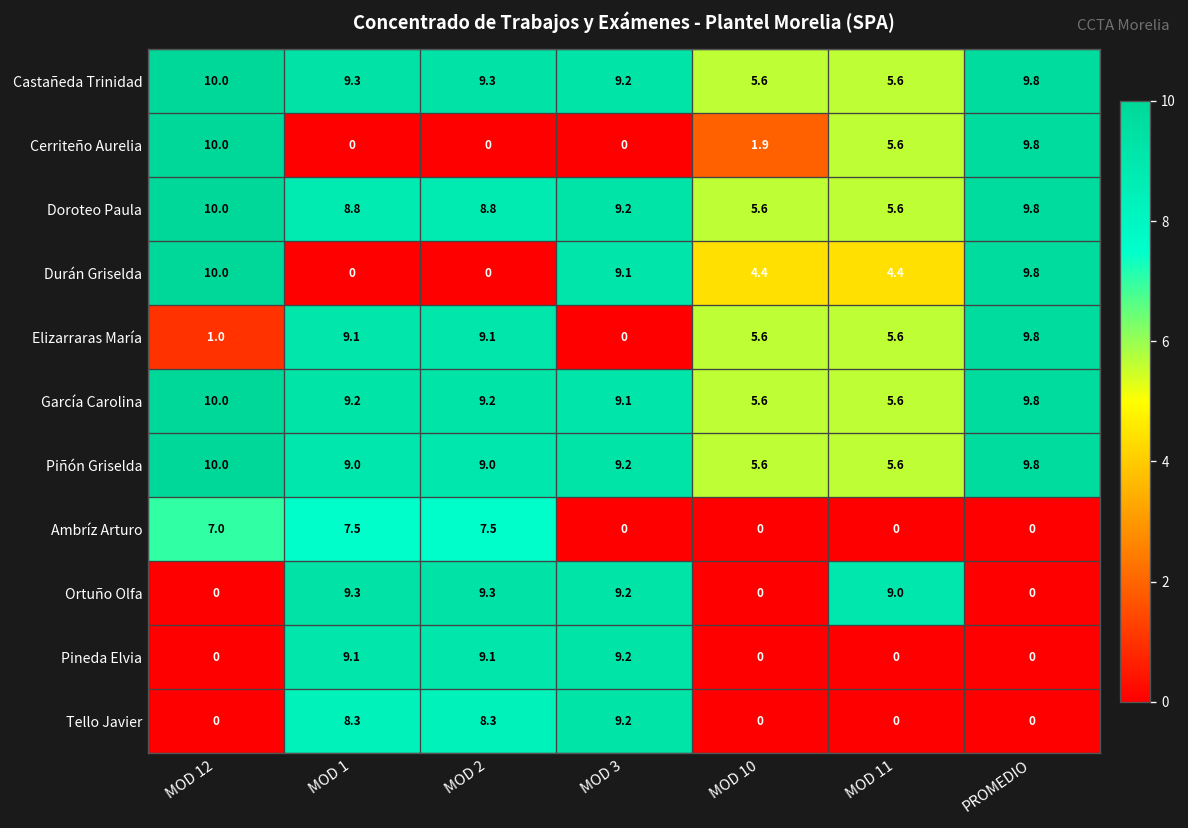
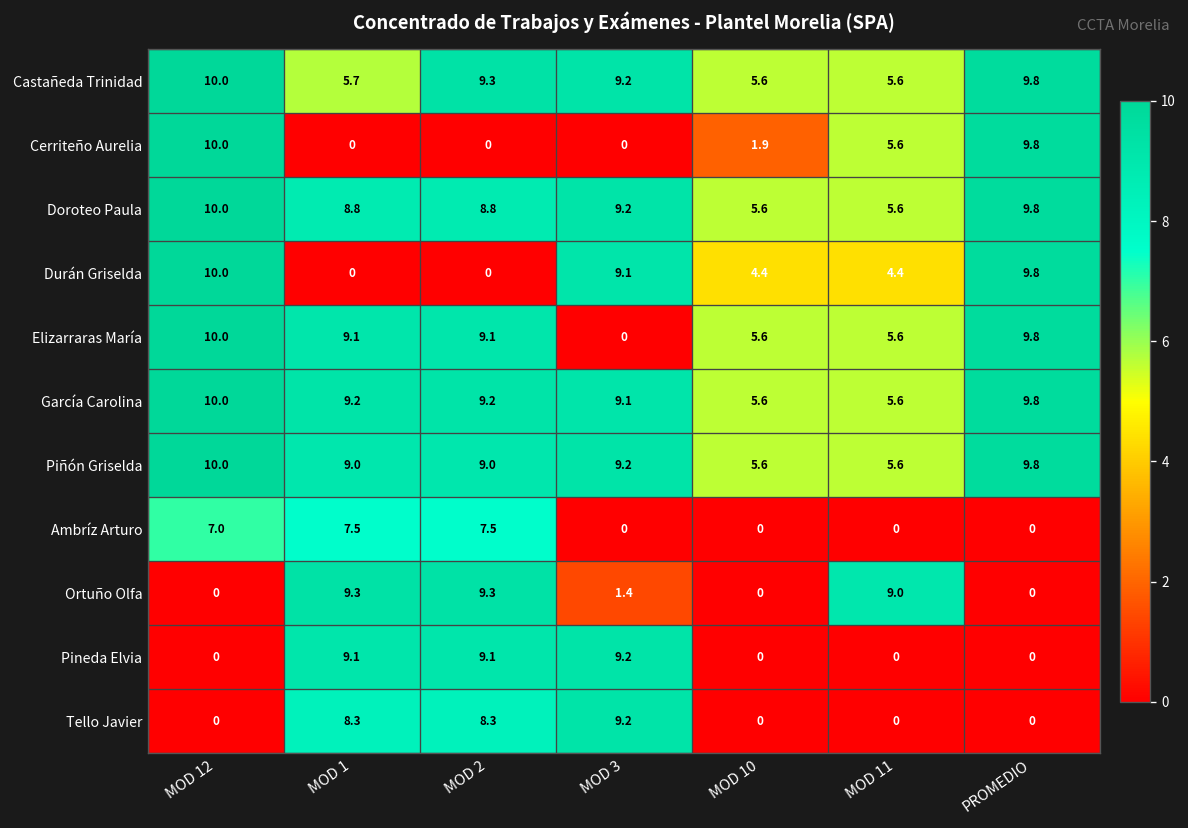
  {
    "Castañeda Trinidad": {
      "MOD 12": 10.0,
-     "MOD 1": 9.3,
+     "MOD 1": 5.7,
      "MOD 2": 9.3,
      "MOD 3": 9.2,
      "MOD 10": 5.6,
      "MOD 11": 5.6,
      "PROMEDIO": 9.8
    },
    "Cerriteño Aurelia": {
      "MOD 12": 10.0,
      "MOD 1": 0,
      "MOD 2": 0,
      "MOD 3": 0,
      "MOD 10": 1.9,
      "MOD 11": 5.6,
      "PROMEDIO": 9.8
    },
    "Doroteo Paula": {
      "MOD 12": 10.0,
      "MOD 1": 8.8,
      "MOD 2": 8.8,
      "MOD 3": 9.2,
      "MOD 10": 5.6,
      "MOD 11": 5.6,
      "PROMEDIO": 9.8
    },
    "Durán Griselda": {
      "MOD 12": 10.0,
      "MOD 1": 0,
      "MOD 2": 0,
      "MOD 3": 9.1,
      "MOD 10": 4.4,
      "MOD 11": 4.4,
      "PROMEDIO": 9.8
    },
    "Elizarraras María": {
-     "MOD 12": 1.0,
+     "MOD 12": 10.0,
      "MOD 1": 9.1,
      "MOD 2": 9.1,
      "MOD 3": 0,
      "MOD 10": 5.6,
      "MOD 11": 5.6,
      "PROMEDIO": 9.8
    },
    "García Carolina": {
      "MOD 12": 10.0,
      "MOD 1": 9.2,
      "MOD 2": 9.2,
      "MOD 3": 9.1,
      "MOD 10": 5.6,
      "MOD 11": 5.6,
      "PROMEDIO": 9.8
    },
    "Piñón Griselda": {
      "MOD 12": 10.0,
      "MOD 1": 9.0,
      "MOD 2": 9.0,
      "MOD 3": 9.2,
      "MOD 10": 5.6,
      "MOD 11": 5.6,
      "PROMEDIO": 9.8
    },
    "Ambríz Arturo": {
      "MOD 12": 7.0,
      "MOD 1": 7.5,
      "MOD 2": 7.5,
      "MOD 3": 0,
      "MOD 10": 0,
      "MOD 11": 0,
      "PROMEDIO": 0
    },
    "Ortuño Olfa": {
      "MOD 12": 0,
      "MOD 1": 9.3,
      "MOD 2": 9.3,
-     "MOD 3": 9.2,
+     "MOD 3": 1.4,
      "MOD 10": 0,
      "MOD 11": 9.0,
      "PROMEDIO": 0
    },
    "Pineda Elvia": {
      "MOD 12": 0,
      "MOD 1": 9.1,
      "MOD 2": 9.1,
      "MOD 3": 9.2,
      "MOD 10": 0,
      "MOD 11": 0,
      "PROMEDIO": 0
    },
    "Tello Javier": {
      "MOD 12": 0,
      "MOD 1": 8.3,
      "MOD 2": 8.3,
      "MOD 3": 9.2,
      "MOD 10": 0,
      "MOD 11": 0,
      "PROMEDIO": 0
    }
  }
